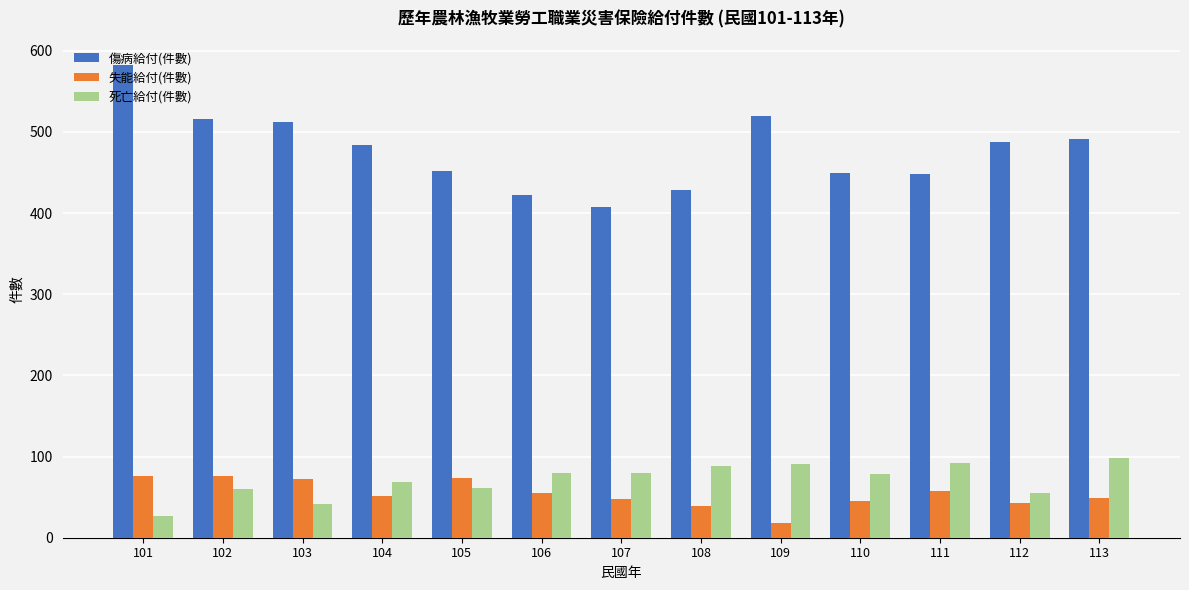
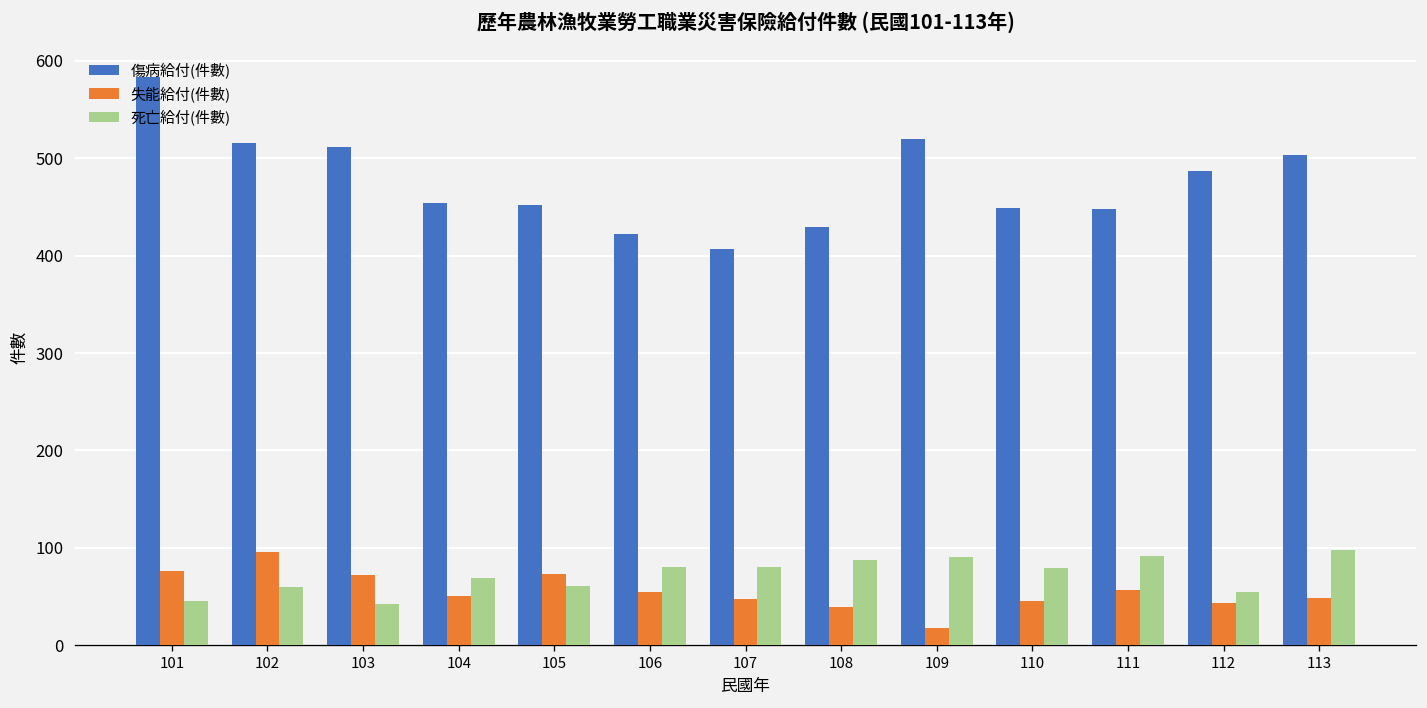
  {
    "傷病給付(件數)": {
      "101": 580,
      "102": 520,
      "103": 510,
-     "104": 480,
+     "104": 450,
      "105": 450,
      "106": 420,
      "107": 410,
      "108": 430,
      "109": 520,
      "110": 450,
      "111": 450,
      "112": 490,
-     "113": 490
+     "113": 500
    },
    "失能給付(件數)": {
      "101": 80,
-     "102": 80,
+     "102": 100,
      "103": 70,
      "104": 50,
      "105": 70,
      "106": 60,
      "107": 50,
      "108": 40,
      "109": 20,
      "110": 50,
      "111": 60,
      "112": 40,
      "113": 50
    },
    "死亡給付(件數)": {
-     "101": 30,
+     "101": 50,
      "102": 60,
      "103": 40,
      "104": 70,
      "105": 60,
      "106": 80,
      "107": 80,
      "108": 90,
      "109": 90,
      "110": 80,
      "111": 90,
      "112": 60,
      "113": 100
    }
  }
